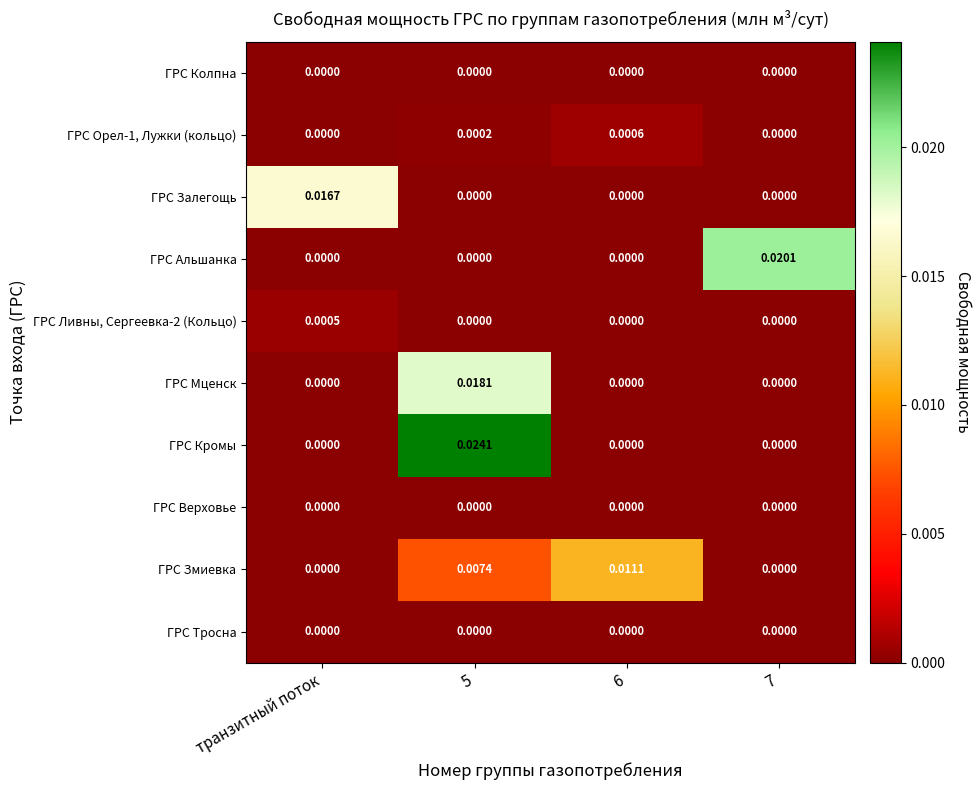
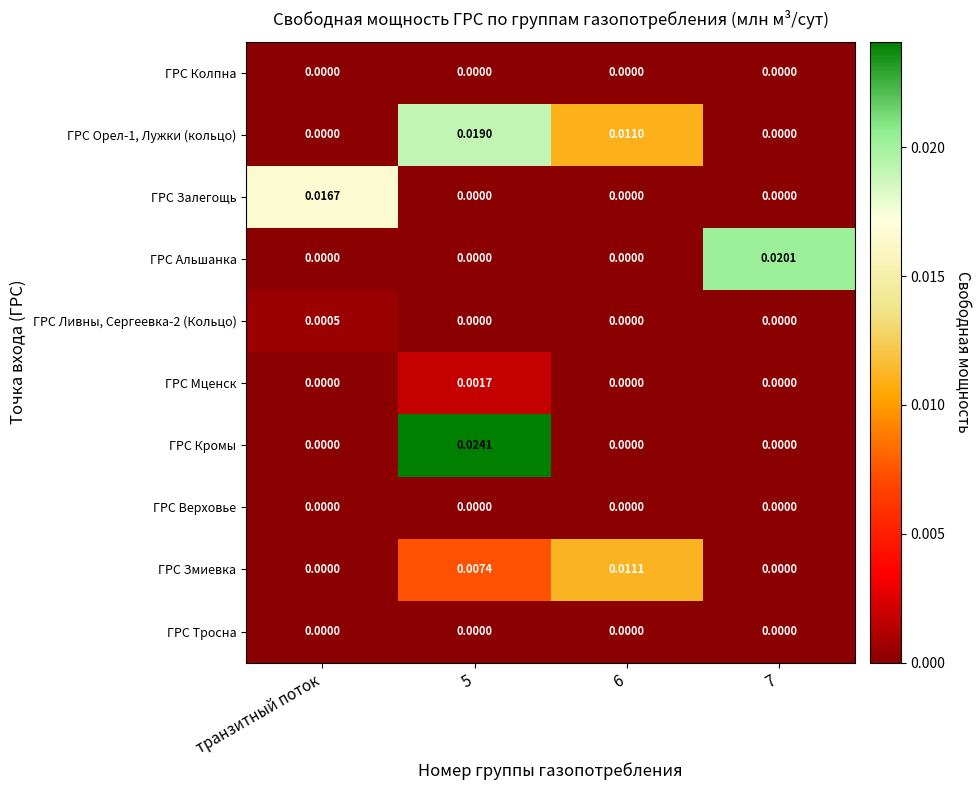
  {
    "ГРС Колпна": {
      "транзитный поток": 0.0000,
      "5": 0.0000,
      "6": 0.0000,
      "7": 0.0000
    },
    "ГРС Орел-1, Лужки (кольцо)": {
      "транзитный поток": 0.0000,
-     "5": 0.0002,
-     "6": 0.0006,
+     "5": 0.0190,
+     "6": 0.0110,
      "7": 0.0000
    },
    "ГРС Залегощь": {
      "транзитный поток": 0.0167,
      "5": 0.0000,
      "6": 0.0000,
      "7": 0.0000
    },
    "ГРС Альшанка": {
      "транзитный поток": 0.0000,
      "5": 0.0000,
      "6": 0.0000,
      "7": 0.0201
    },
    "ГРС Ливны, Сергеевка-2 (Кольцо)": {
      "транзитный поток": 0.0005,
      "5": 0.0000,
      "6": 0.0000,
      "7": 0.0000
    },
    "ГРС Мценск": {
      "транзитный поток": 0.0000,
-     "5": 0.0181,
+     "5": 0.0017,
      "6": 0.0000,
      "7": 0.0000
    },
    "ГРС Кромы": {
      "транзитный поток": 0.0000,
      "5": 0.0241,
      "6": 0.0000,
      "7": 0.0000
    },
    "ГРС Верховье": {
      "транзитный поток": 0.0000,
      "5": 0.0000,
      "6": 0.0000,
      "7": 0.0000
    },
    "ГРС Змиевка": {
      "транзитный поток": 0.0000,
      "5": 0.0074,
      "6": 0.0111,
      "7": 0.0000
    },
    "ГРС Тросна": {
      "транзитный поток": 0.0000,
      "5": 0.0000,
      "6": 0.0000,
      "7": 0.0000
    }
  }
